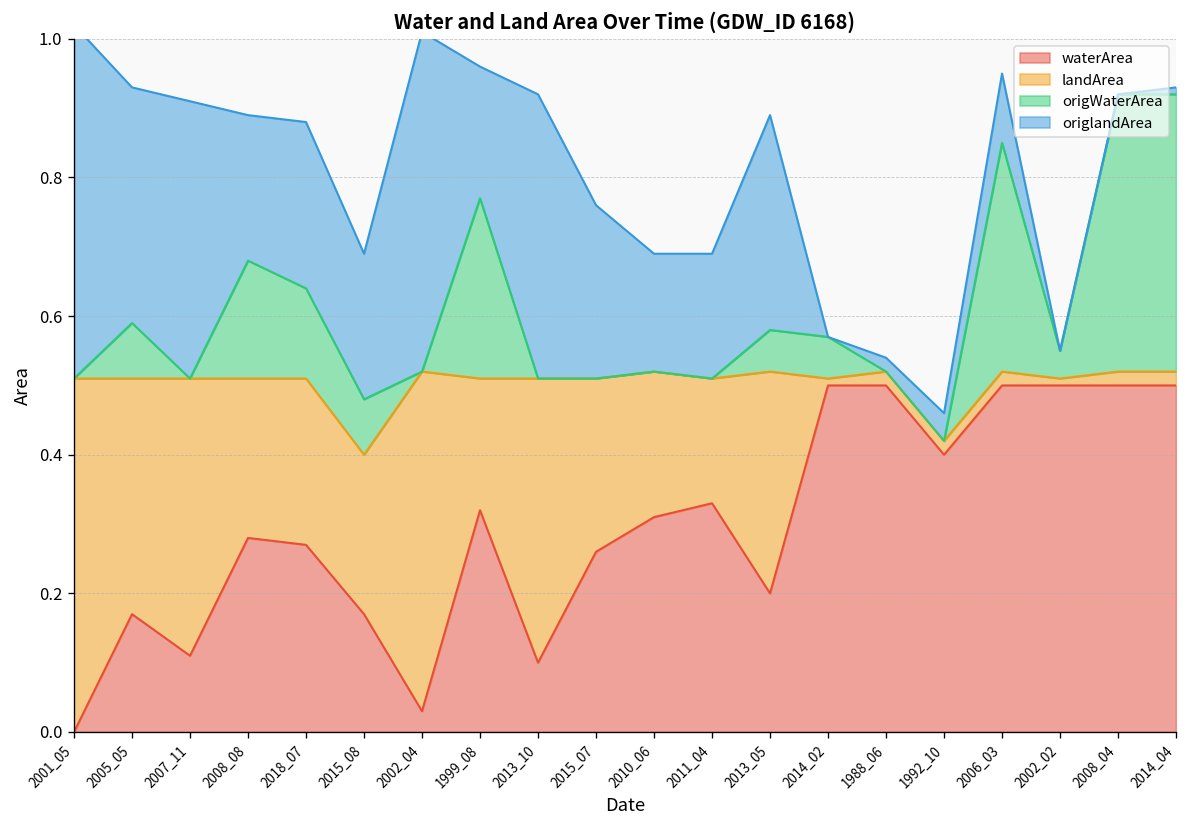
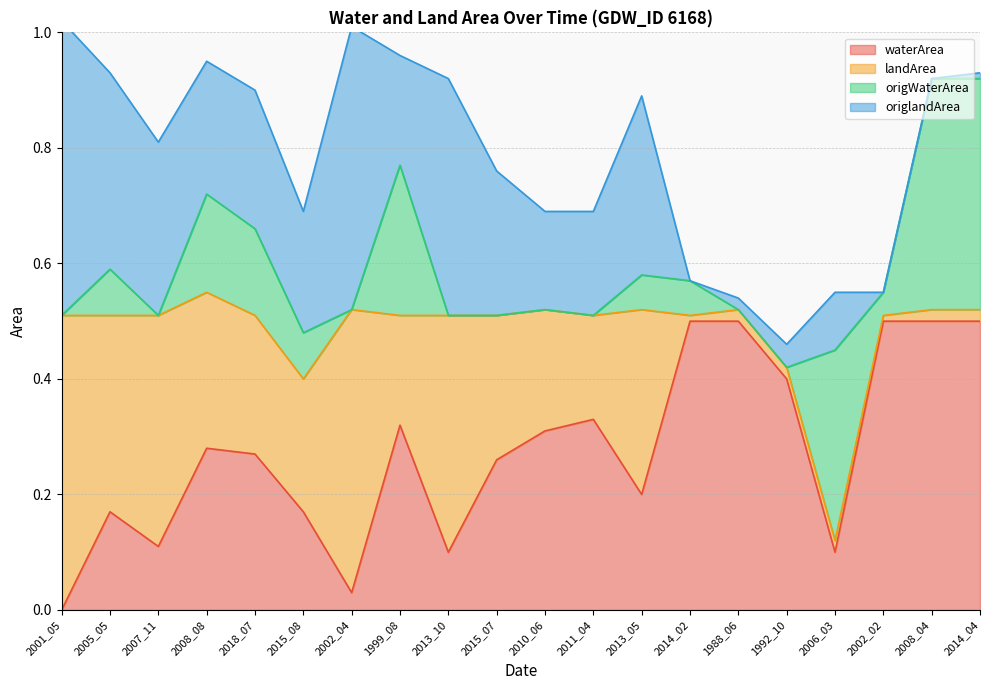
  {
    "waterArea": {
      "2001_05": 0.0,
      "2005_05": 0.17,
      "2007_11": 0.11,
      "2008_08": 0.28,
      "2018_07": 0.27,
      "2015_08": 0.17,
      "2002_04": 0.03,
      "1999_08": 0.32,
      "2013_10": 0.1,
      "2015_07": 0.26,
      "2010_06": 0.31,
      "2011_04": 0.33,
      "2013_05": 0.2,
      "2014_02": 0.5,
      "1988_06": 0.5,
      "1992_10": 0.4,
-     "2006_03": 0.5,
+     "2006_03": 0.1,
      "2002_02": 0.5,
      "2008_04": 0.5,
      "2014_04": 0.5
    },
    "landArea": {
      "2005_05": 0.34,
-     "2008_08": 0.23,
+     "2008_08": 0.27,
      "2018_07": 0.24,
      "2015_08": 0.23,
      "1999_08": 0.19,
      "2013_05": 0.32,
      "2014_02": 0.01,
      "2006_03": 0.02,
      "2002_02": 0.01,
      "2008_04": 0.02,
      "2014_04": 0.02
    },
    "origWaterArea": {
      "2005_05": 0.08,
      "2008_08": 0.17,
-     "2018_07": 0.13,
+     "2018_07": 0.15,
      "2015_08": 0.08,
      "1999_08": 0.26,
      "2013_05": 0.06,
      "2006_03": 0.33,
      "2014_04": 0.40
    },
    "origlandArea": {
      "2005_05": 0.34,
-     "2007_11": 0.4,
-     "2008_08": 0.21,
+     "2007_11": 0.3,
+     "2008_08": 0.23,
      "2018_07": 0.24,
      "2015_08": 0.21,
      "1999_08": 0.19,
      "2013_10": 0.41,
      "2015_07": 0.25,
      "2010_06": 0.17,
      "2011_04": 0.18,
      "2013_05": 0.31,
      "1988_06": 0.02,
      "1992_10": 0.04,
      "2006_03": 0.10,
      "2014_04": 0.01
    }
  }
